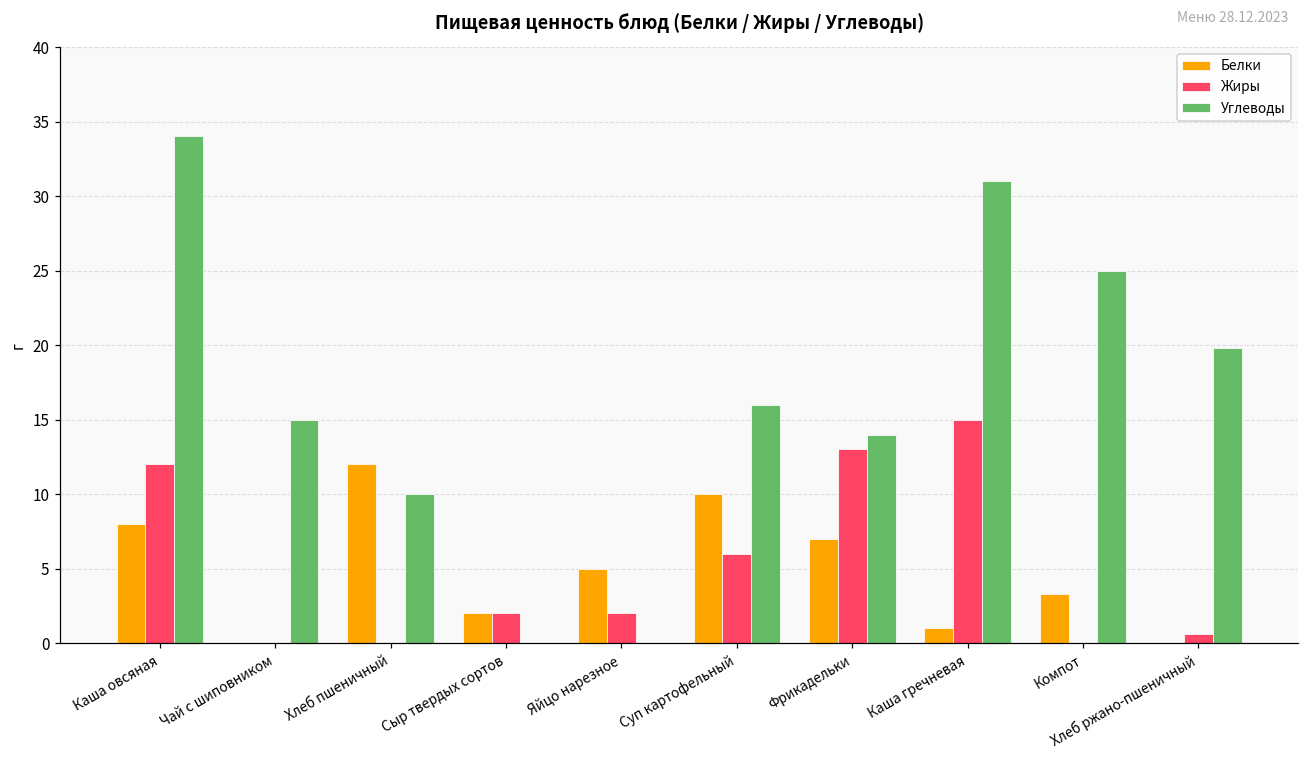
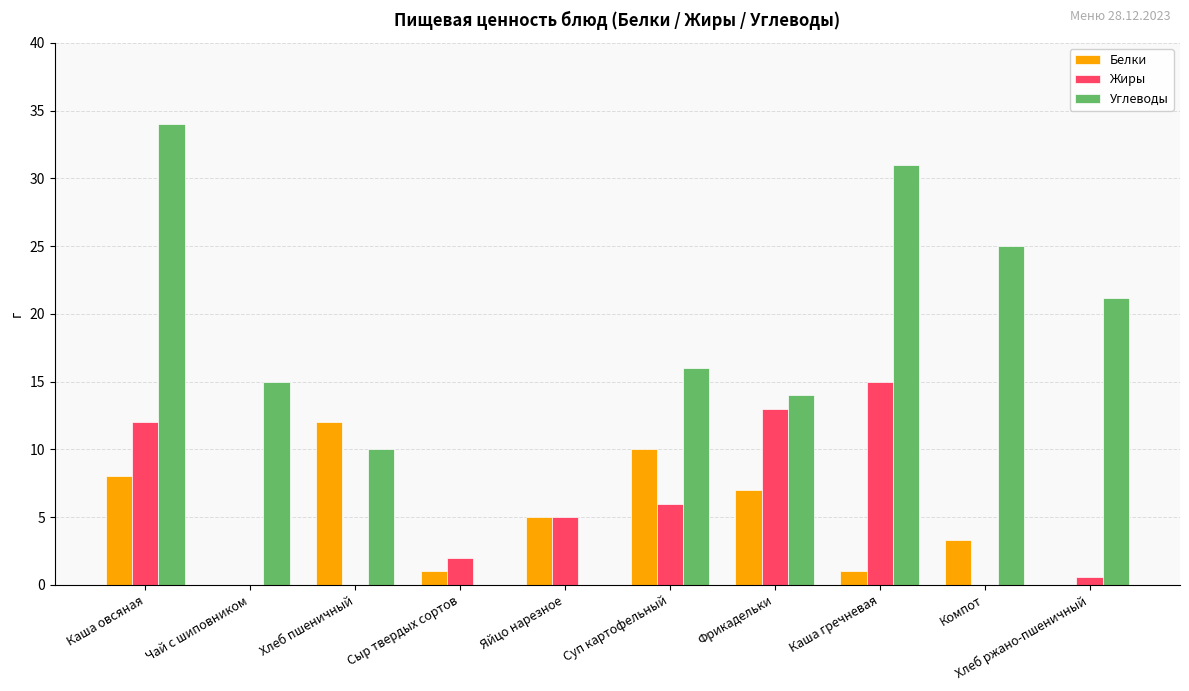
  {
    "Белки": {
      "Каша овсяная": 8,
      "Чай с шиповником": 0,
      "Хлеб пшеничный": 12,
-     "Сыр твердых сортов": 2,
+     "Сыр твердых сортов": 1,
      "Яйцо нарезное": 5,
      "Суп картофельный": 10,
      "Фрикадельки": 7,
      "Каша гречневая": 1,
      "Компот": 3.3,
      "Хлеб ржано-пшеничный": 0
    },
    "Жиры": {
      "Каша овсяная": 12,
      "Чай с шиповником": 0,
      "Хлеб пшеничный": 0,
      "Сыр твердых сортов": 2,
-     "Яйцо нарезное": 2,
+     "Яйцо нарезное": 5,
      "Суп картофельный": 6,
      "Фрикадельки": 13,
      "Каша гречневая": 15,
      "Компот": 0,
      "Хлеб ржано-пшеничный": 0.6
    },
    "Углеводы": {
      "Каша овсяная": 34.0,
      "Чай с шиповником": 15.0,
      "Хлеб пшеничный": 10.0,
      "Сыр твердых сортов": 0.0,
      "Яйцо нарезное": 0.0,
      "Суп картофельный": 16.0,
      "Фрикадельки": 14.0,
      "Каша гречневая": 31.0,
      "Компот": 25.0,
-     "Хлеб ржано-пшеничный": 19.8
+     "Хлеб ржано-пшеничный": 21.2
    }
  }
